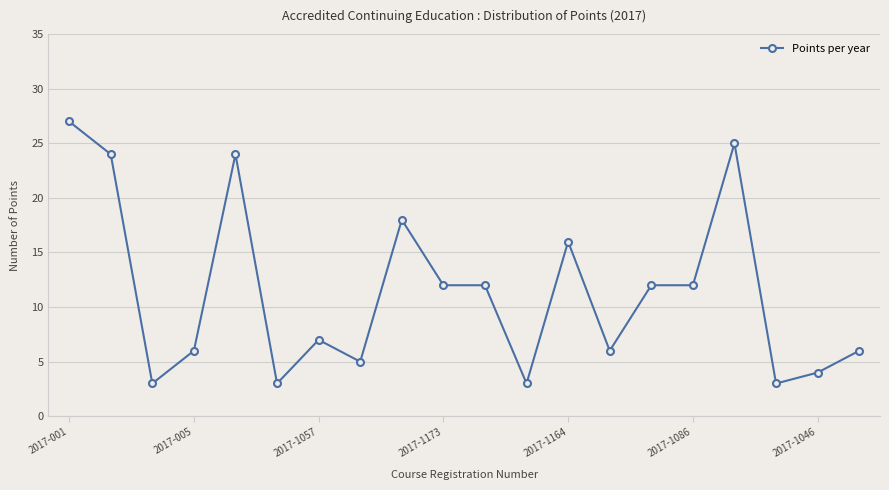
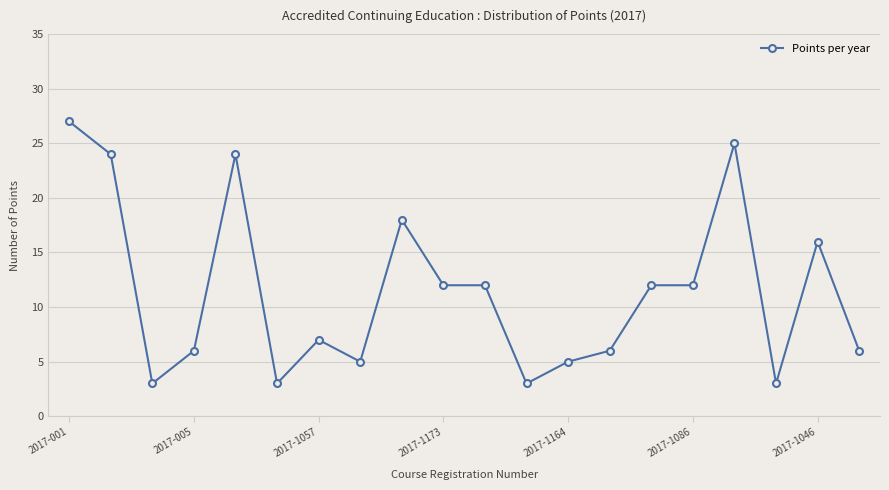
  {
    "2017-001": 27,
    "2017-005": 6,
    "2017-1057": 7,
    "2017-1173": 12,
-   "2017-1164": 16,
+   "2017-1164": 5,
    "2017-1086": 12,
-   "2017-1046": 4
+   "2017-1046": 16
  }
